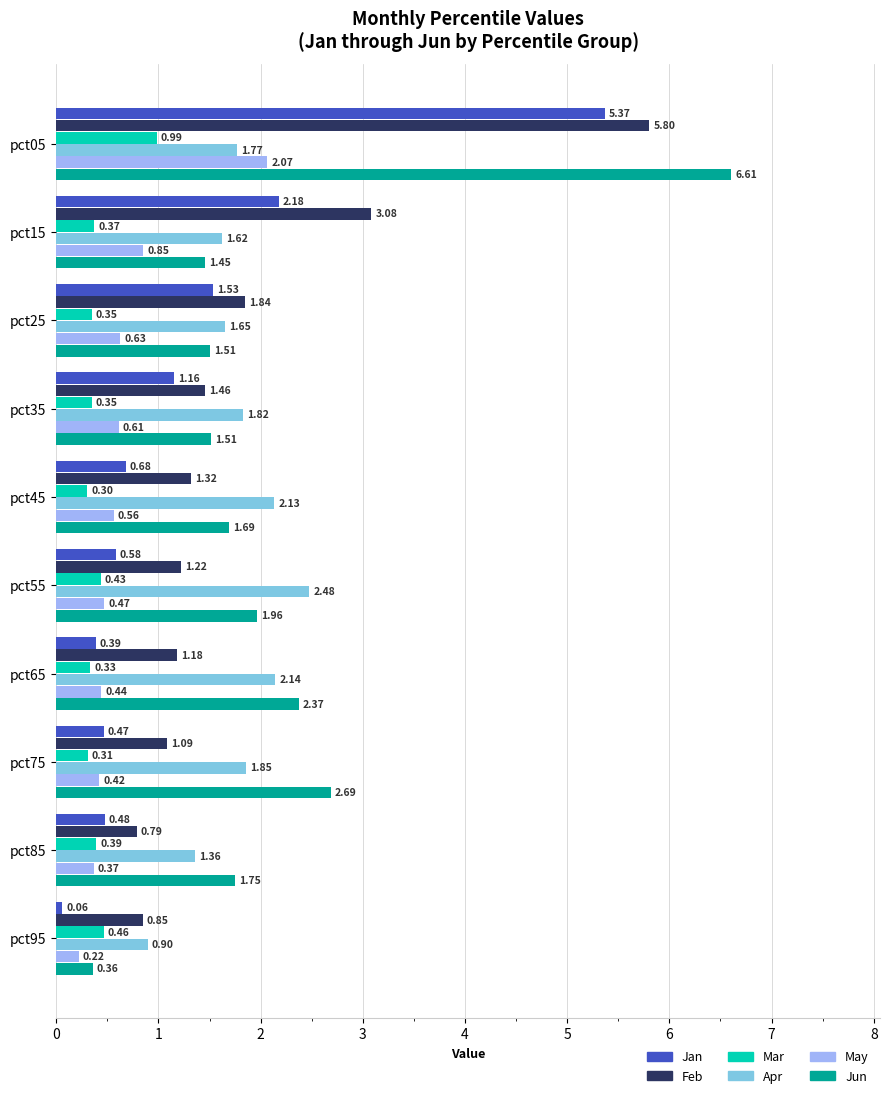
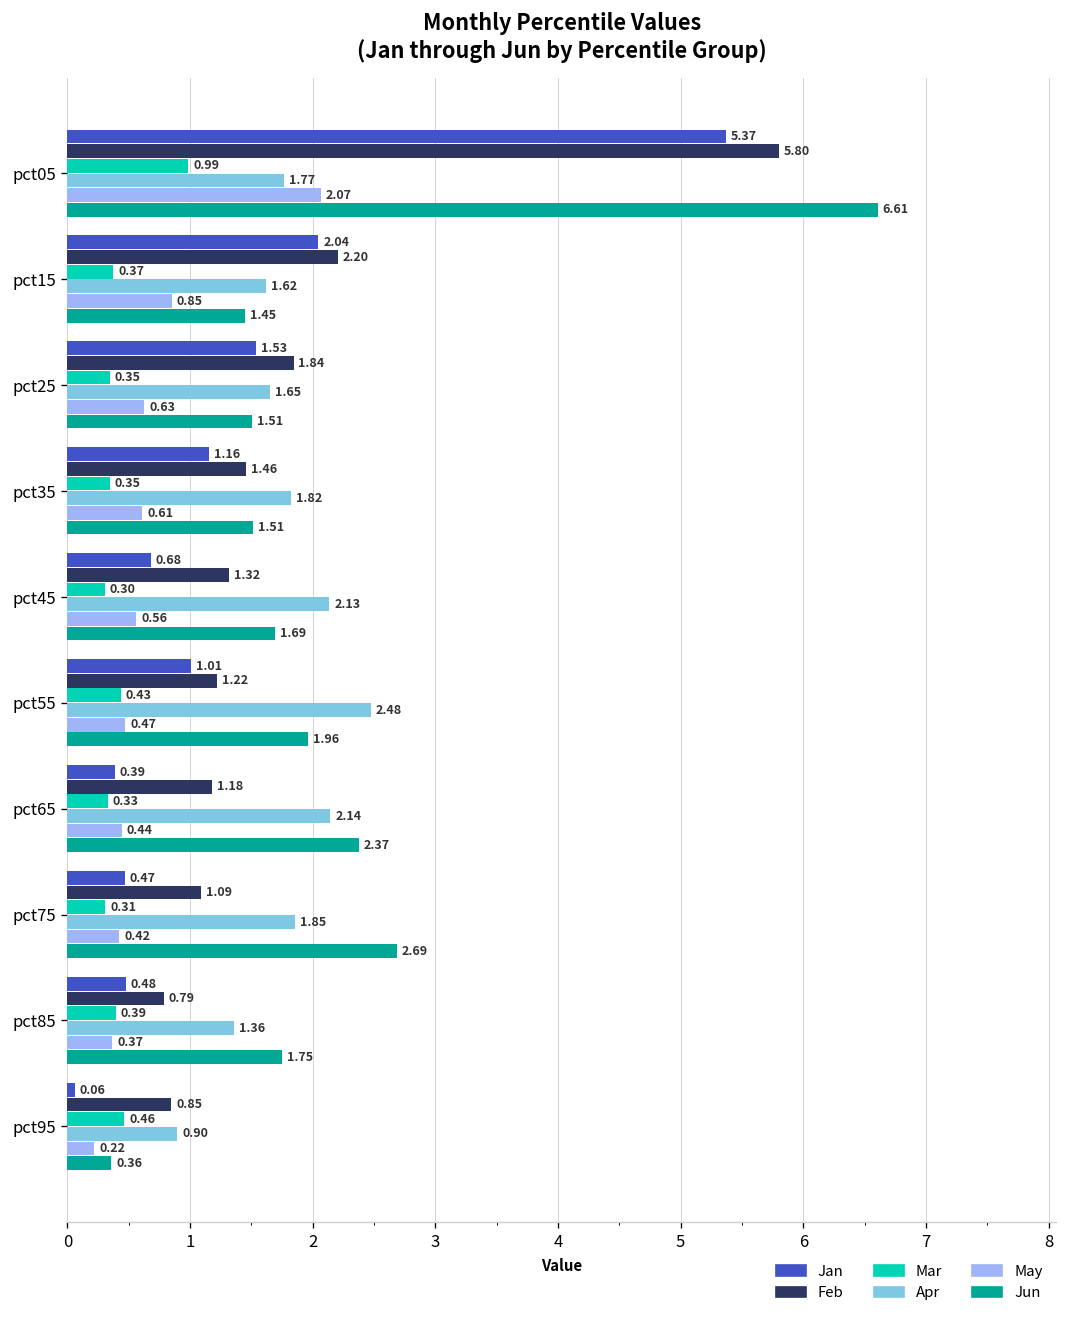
  {
    "Jan": {
      "pct05": 5.37,
-     "pct15": 2.18,
+     "pct15": 2.04,
      "pct25": 1.53,
      "pct35": 1.16,
      "pct45": 0.68,
-     "pct55": 0.58,
+     "pct55": 1.01,
      "pct65": 0.39,
      "pct75": 0.47,
      "pct85": 0.48,
      "pct95": 0.06
    },
    "Feb": {
      "pct05": 5.80,
-     "pct15": 3.08,
+     "pct15": 2.20,
      "pct25": 1.84,
      "pct35": 1.46,
      "pct45": 1.32,
      "pct55": 1.22,
      "pct65": 1.18,
      "pct75": 1.09,
      "pct85": 0.79,
      "pct95": 0.85
    }
  }
